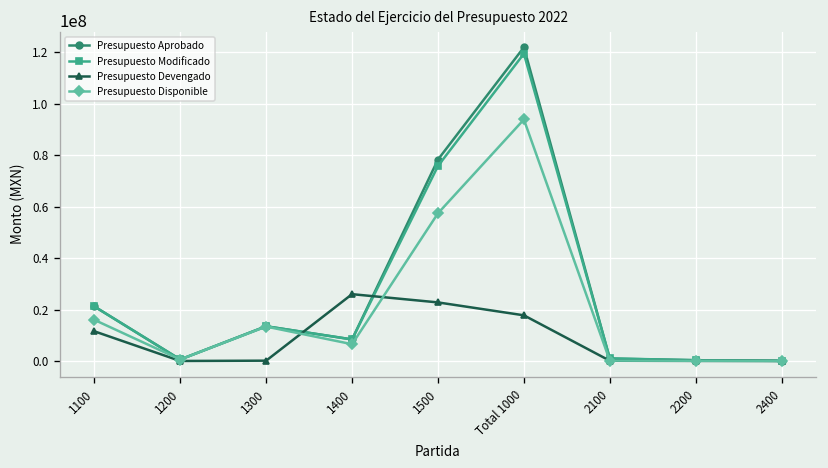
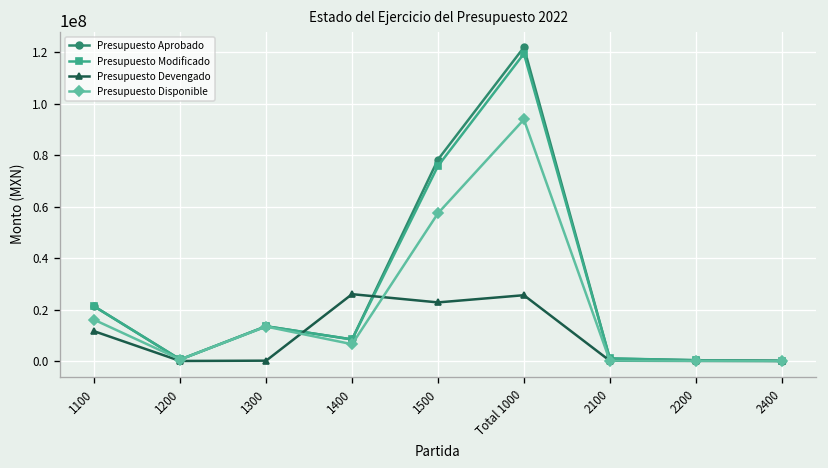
  {
    "Presupuesto Devengado": {
      "1100": 12000000,
      "1300": 0,
      "1400": 26000000,
      "1500": 23000000,
-     "Total 1000": 18000000
+     "Total 1000": 26000000
    }
  }
